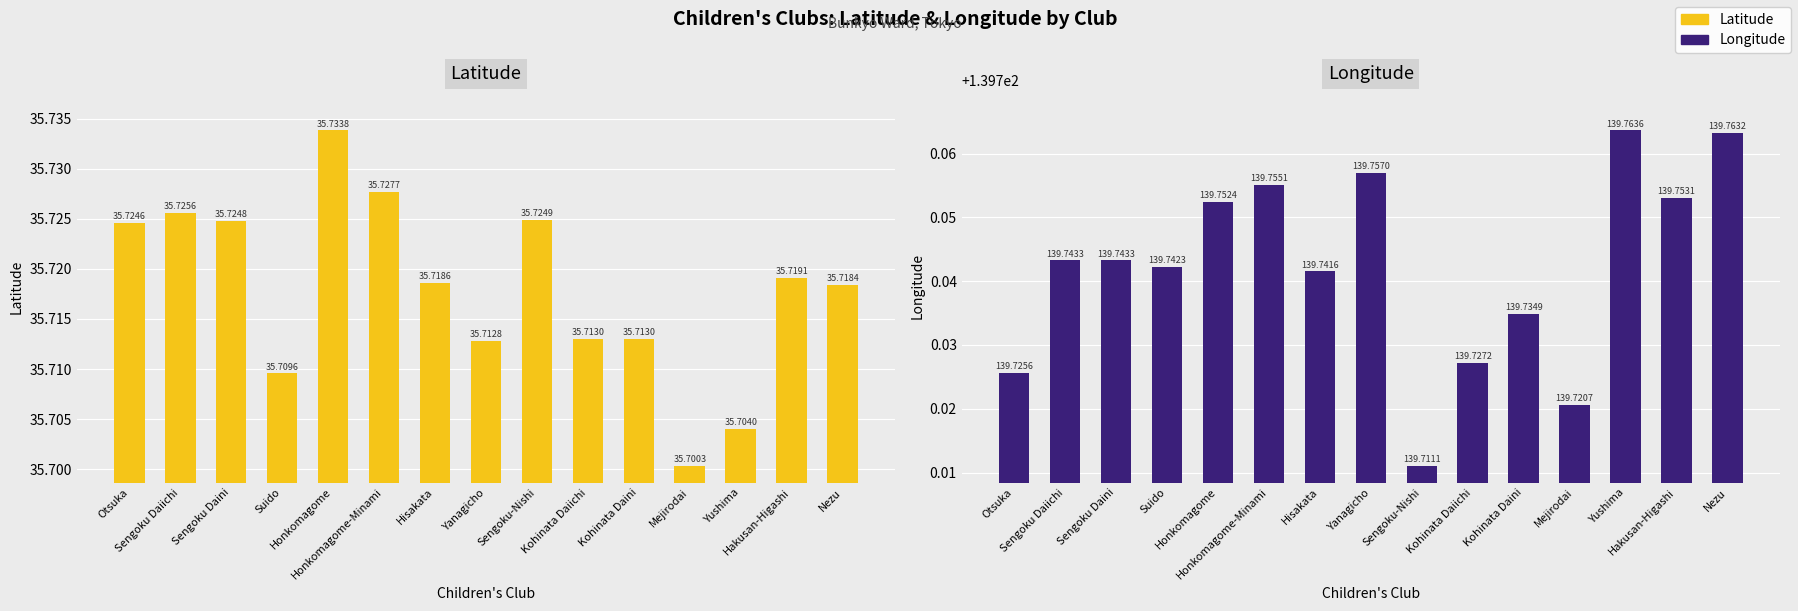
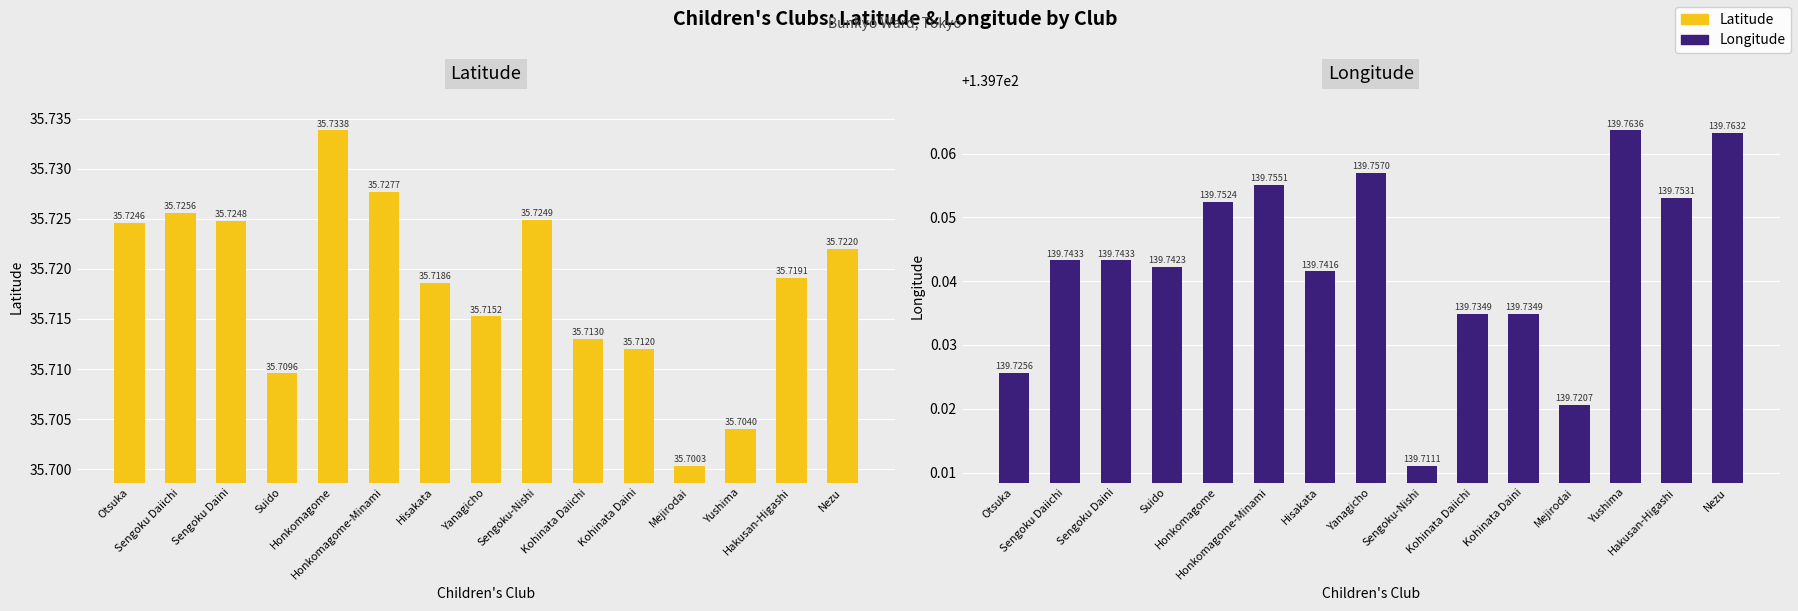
  {
    "Latitude": {
      "Otsuka": 35.7246,
      "Sengoku Daiichi": 35.7256,
      "Sengoku Daini": 35.7248,
      "Suido": 35.7096,
      "Honkomagome": 35.7338,
      "Honkomagome-Minami": 35.7277,
      "Hisakata": 35.7186,
-     "Yanagicho": 35.7128,
+     "Yanagicho": 35.7152,
      "Sengoku-Nishi": 35.7249,
      "Kohinata Daiichi": 35.7130,
-     "Kohinata Daini": 35.7130,
+     "Kohinata Daini": 35.7120,
      "Mejirodai": 35.7003,
      "Yushima": 35.7040,
      "Hakusan-Higashi": 35.7191,
-     "Nezu": 35.7184
+     "Nezu": 35.7220
    },
    "Longitude": {
      "Otsuka": 139.7256,
      "Sengoku Daiichi": 139.7433,
      "Sengoku Daini": 139.7433,
      "Suido": 139.7423,
      "Honkomagome": 139.7524,
      "Honkomagome-Minami": 139.7551,
      "Hisakata": 139.7416,
      "Yanagicho": 139.7570,
      "Sengoku-Nishi": 139.7111,
-     "Kohinata Daiichi": 139.7272,
+     "Kohinata Daiichi": 139.7349,
      "Kohinata Daini": 139.7349,
      "Mejirodai": 139.7207,
      "Yushima": 139.7636,
      "Hakusan-Higashi": 139.7531,
      "Nezu": 139.7632
    }
  }
